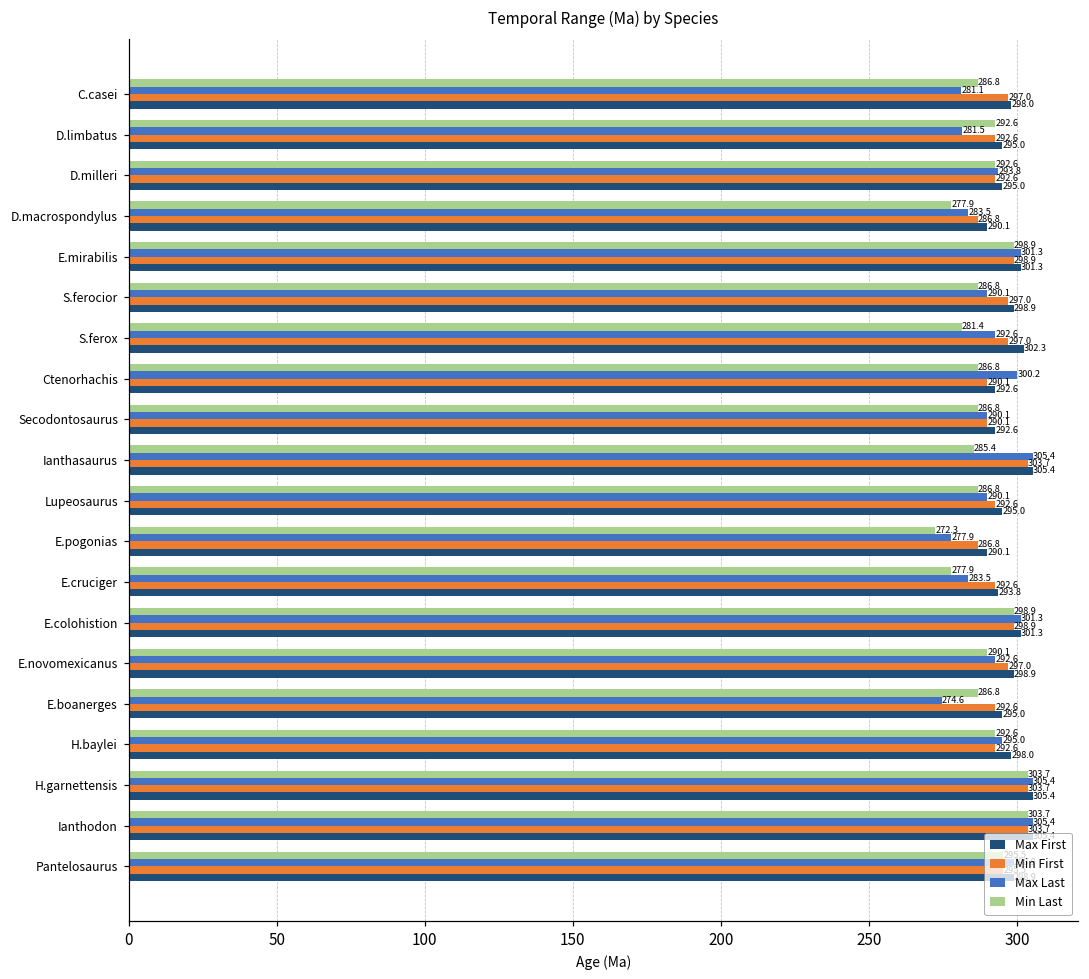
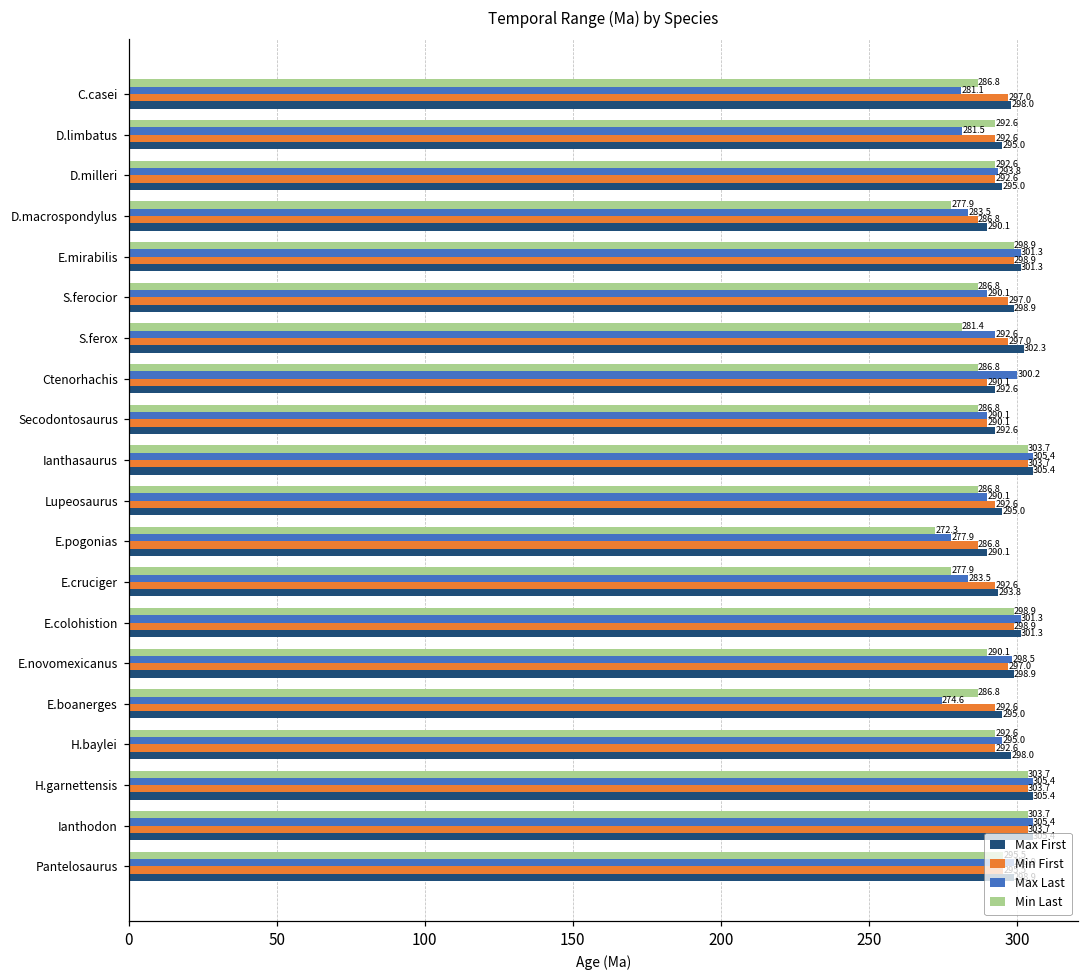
  {
    "Max First": {
      "D.macrospondylus": 290.1,
      "S.ferox": 302.3,
      "E.pogonias": 290.1,
      "H.baylei": 298.0
    },
    "Min First": {
      "S.ferox": 297.0,
      "E.pogonias": 286.8
    },
    "Max Last": {
      "C.casei": 281.1,
      "D.limbatus": 281.5,
      "S.ferocior": 290.1,
      "S.ferox": 292.6,
      "Ctenorhachis": 300.2,
      "E.pogonias": 277.9,
      "E.cruciger": 283.5,
-     "E.novomexicanus": 292.6,
+     "E.novomexicanus": 298.5,
      "E.boanerges": 274.6
    },
    "Min Last": {
      "C.casei": 286.8,
      "D.limbatus": 292.6,
      "D.macrospondylus": 277.9,
      "S.ferocior": 286.8,
      "S.ferox": 281.4,
      "Ctenorhachis": 286.8,
      "Secodontosaurus": 286.8,
-     "Ianthasaurus": 285.4,
+     "Ianthasaurus": 303.7,
      "Lupeosaurus": 286.8,
      "E.pogonias": 272.3,
      "E.cruciger": 277.9,
      "E.boanerges": 286.8
    }
  }
